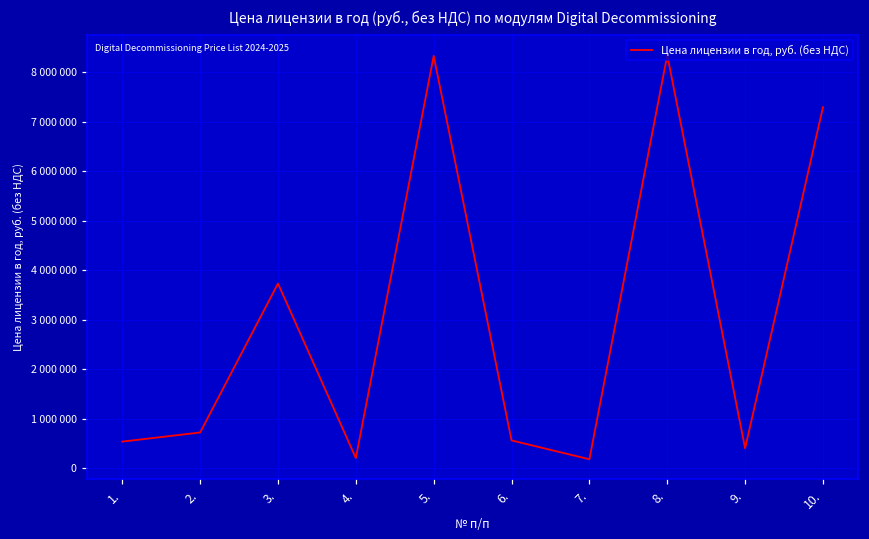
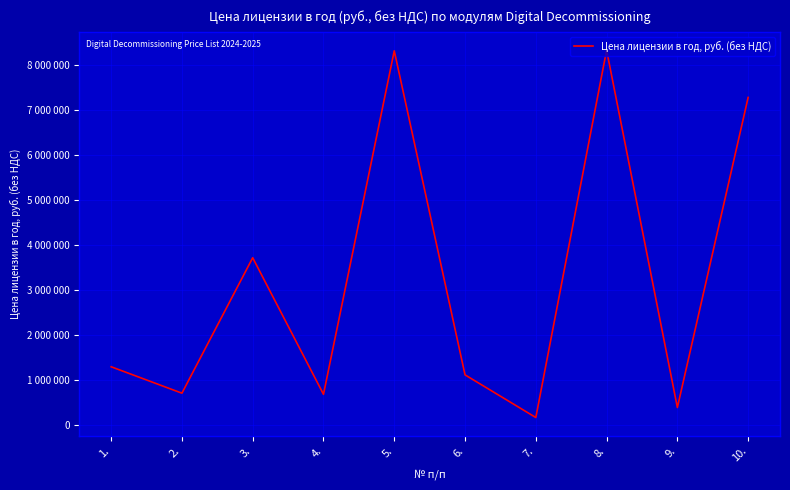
  {
-   "1.": 500000,
+   "1.": 1300000,
    "2.": 700000,
    "3.": 3700000,
-   "4.": 200000,
+   "4.": 700000,
    "5.": 8300000,
-   "6.": 600000,
+   "6.": 1100000,
    "7.": 200000,
    "9.": 400000,
    "10.": 7300000
  }
